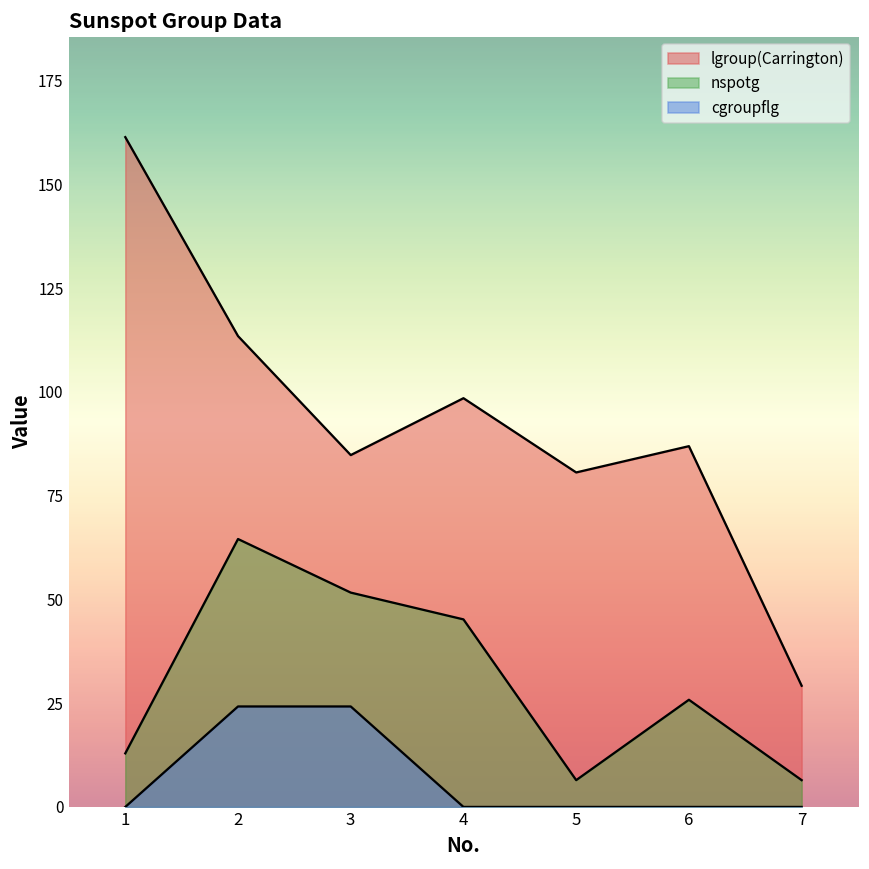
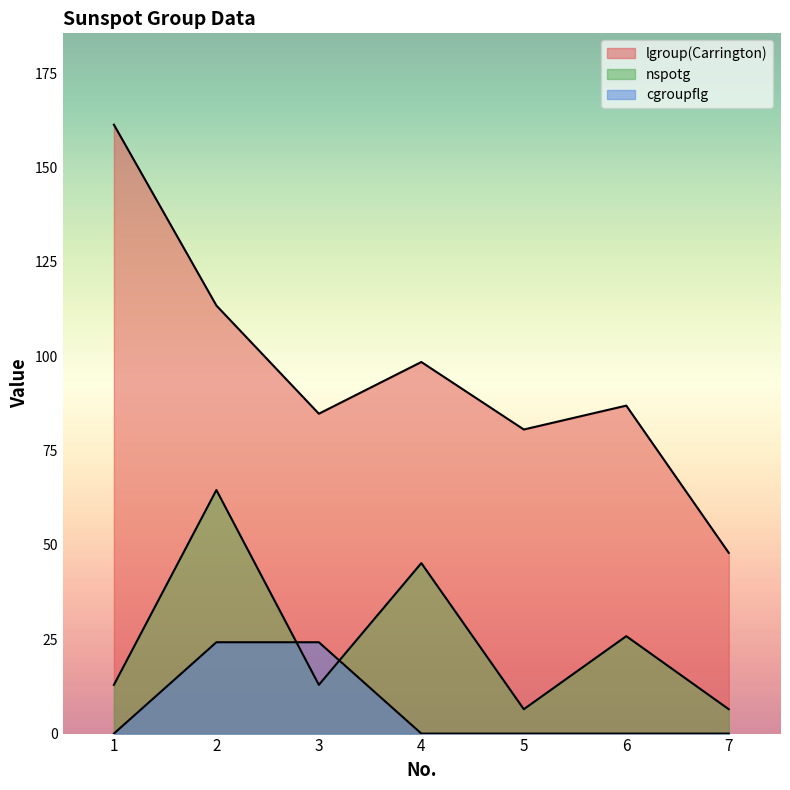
  {
    "lgroup(Carrington)": {
      "1": 161,
      "2": 113,
      "3": 85,
      "4": 98,
      "5": 81,
      "6": 87,
-     "7": 29
+     "7": 48
    },
    "nspotg": {
      "1": 13,
      "2": 65,
-     "3": 52,
+     "3": 13,
      "4": 45,
      "5": 6,
      "6": 26,
      "7": 6
    },
    "cgroupflg": {
      "1": 0,
      "2": 24,
      "3": 24,
      "4": 0,
      "5": 0,
      "6": 0,
      "7": 0
    }
  }
